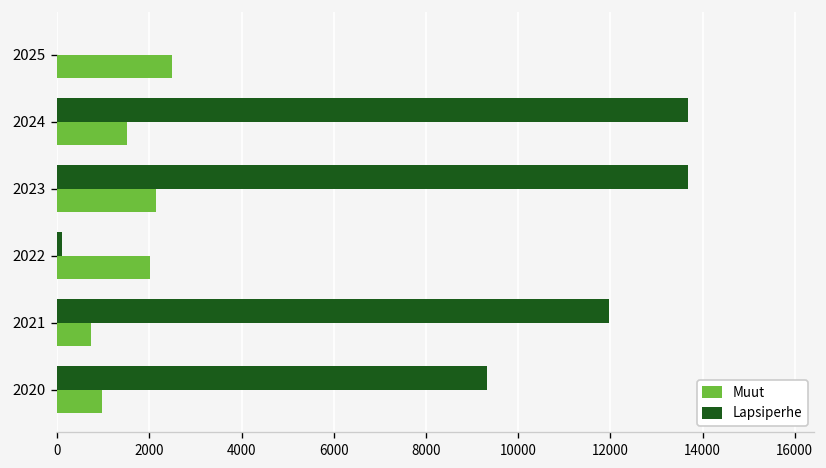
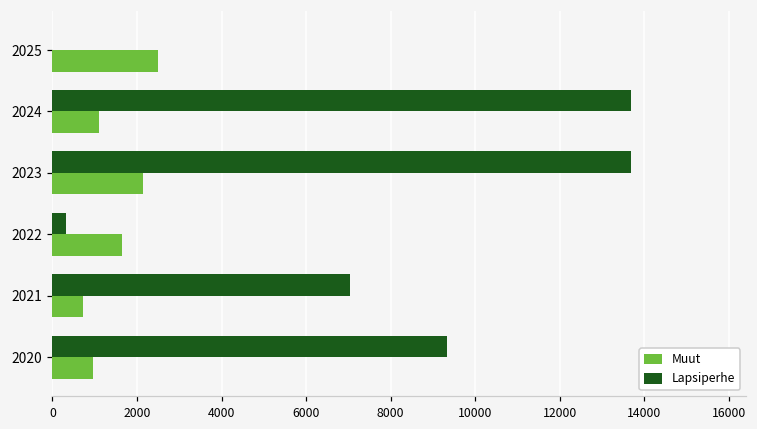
  {
    "Muut": {
      "2025": 2500,
-     "2024": 1500,
+     "2024": 1100,
      "2023": 2100,
-     "2022": 2000,
+     "2022": 1700,
      "2021": 700,
      "2020": 1000
    },
    "Lapsiperhe": {
      "2025": 0,
      "2024": 13700,
      "2023": 13700,
-     "2022": 100,
-     "2021": 12000,
+     "2022": 300,
+     "2021": 7100,
      "2020": 9300
    }
  }
